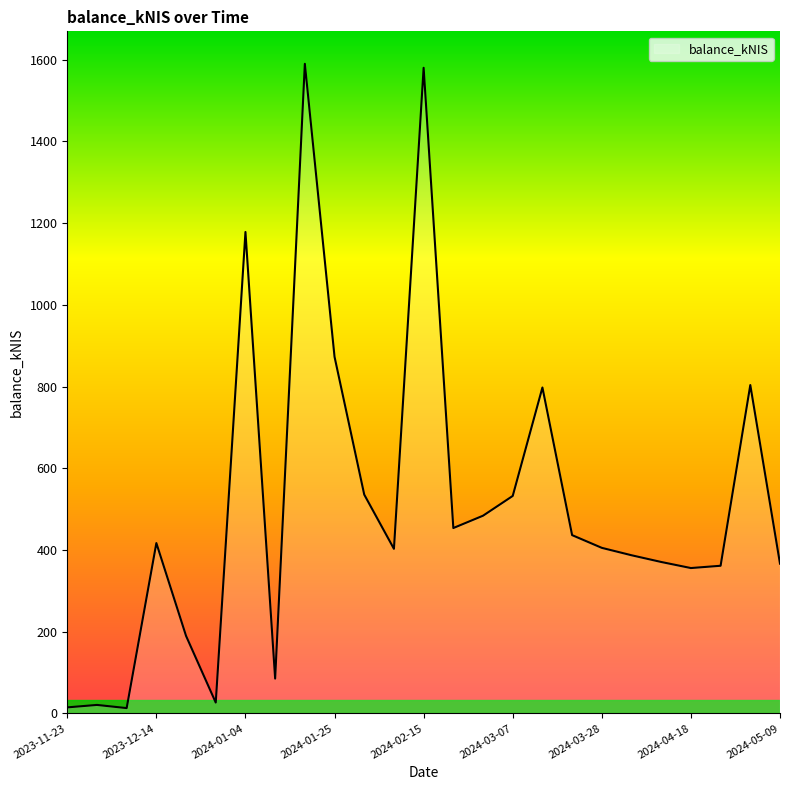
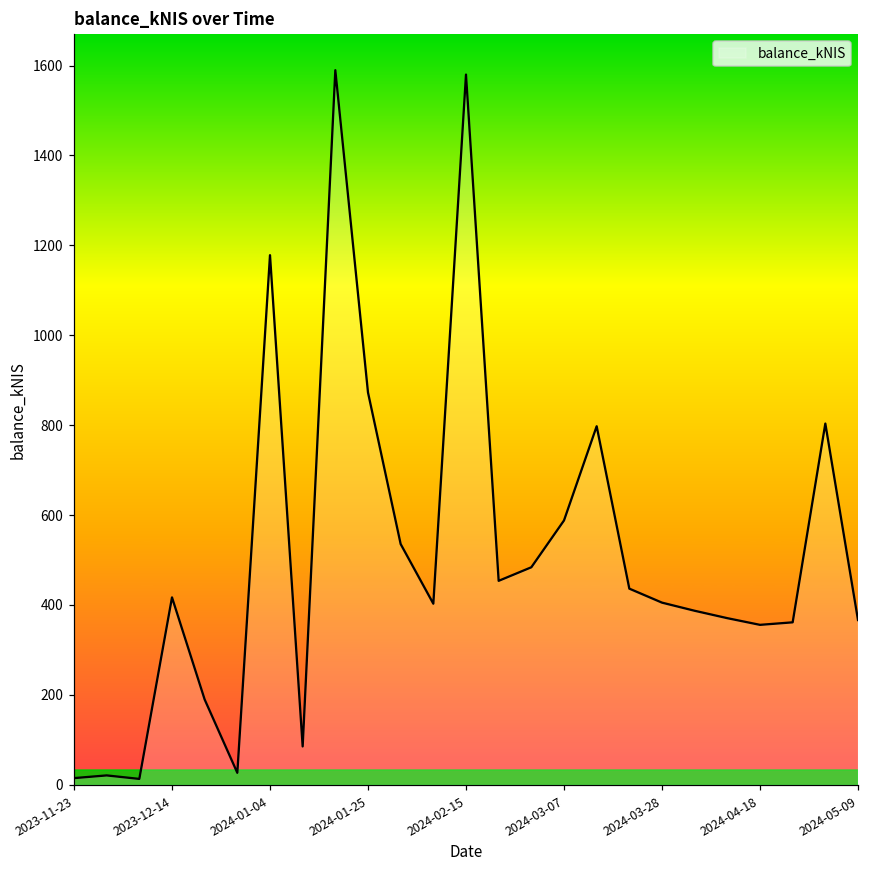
  {
    "2023-12-14": 420,
    "2024-01-04": 1180,
    "2024-01-25": 870,
    "2024-02-15": 1580,
-   "2024-03-07": 530,
+   "2024-03-07": 590,
    "2024-03-28": 410,
    "2024-04-18": 360,
    "2024-05-09": 370
  }
